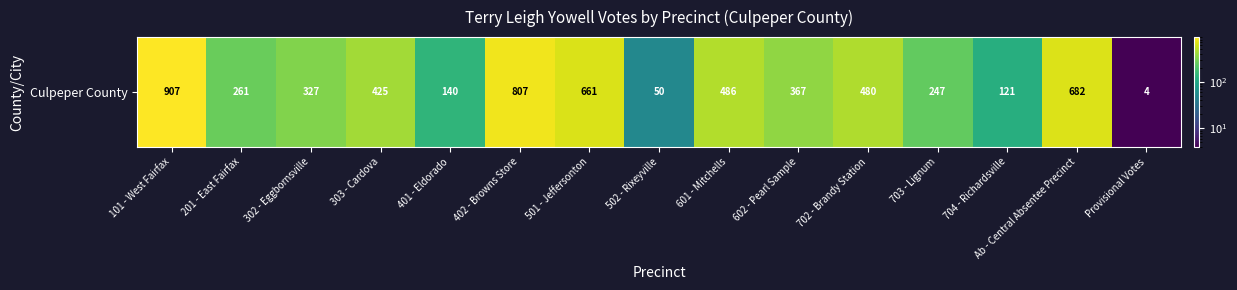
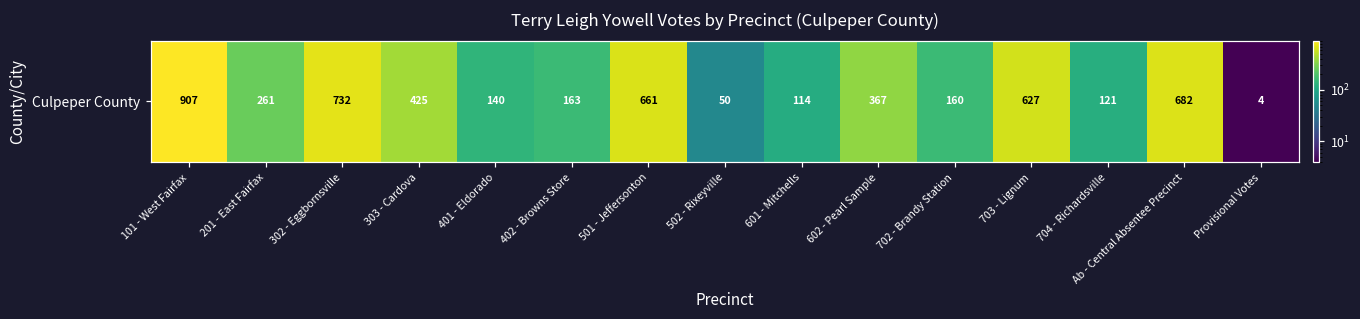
  {
    "Culpeper County": {
      "101 - West Fairfax": 907,
      "201 - East Fairfax": 261,
-     "302 - Eggbornsville": 327,
+     "302 - Eggbornsville": 732,
      "303 - Cardova": 425,
      "401 - Eldorado": 140,
-     "402 - Browns Store": 807,
+     "402 - Browns Store": 163,
      "501 - Jeffersonton": 661,
      "502 - Rixeyville": 50,
-     "601 - Mitchells": 486,
+     "601 - Mitchells": 114,
      "602 - Pearl Sample": 367,
-     "702 - Brandy Station": 480,
-     "703 - Lignum": 247,
+     "702 - Brandy Station": 160,
+     "703 - Lignum": 627,
      "704 - Richardsville": 121,
      "Ab - Central Absentee Precinct": 682,
      "Provisional Votes": 4
    }
  }
